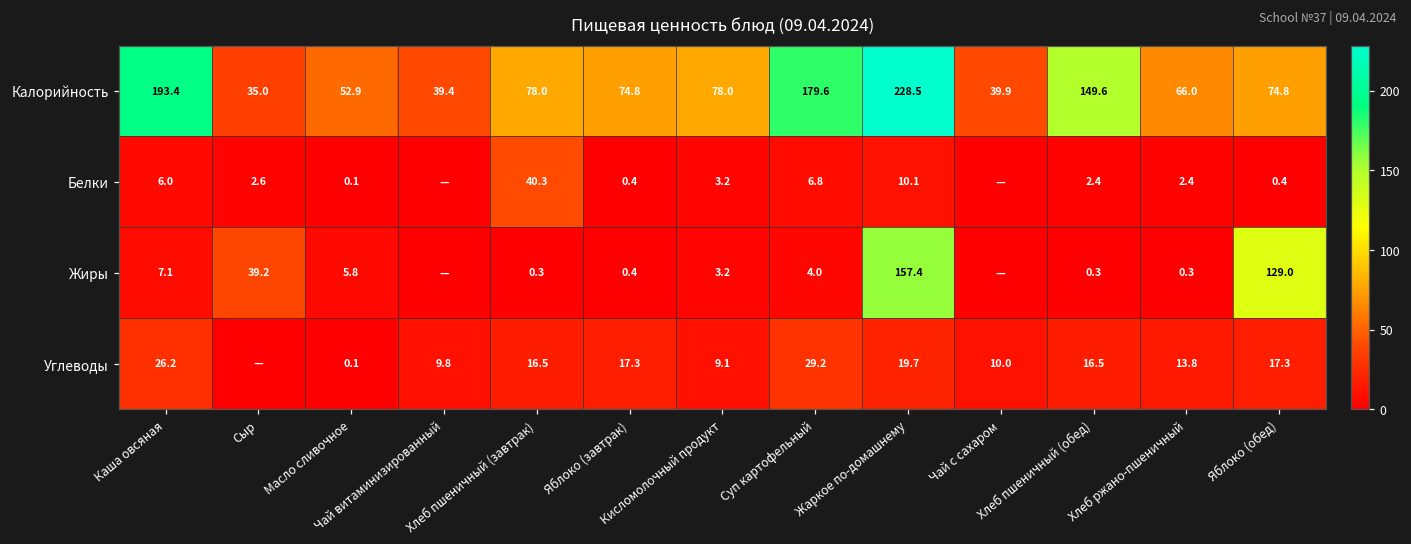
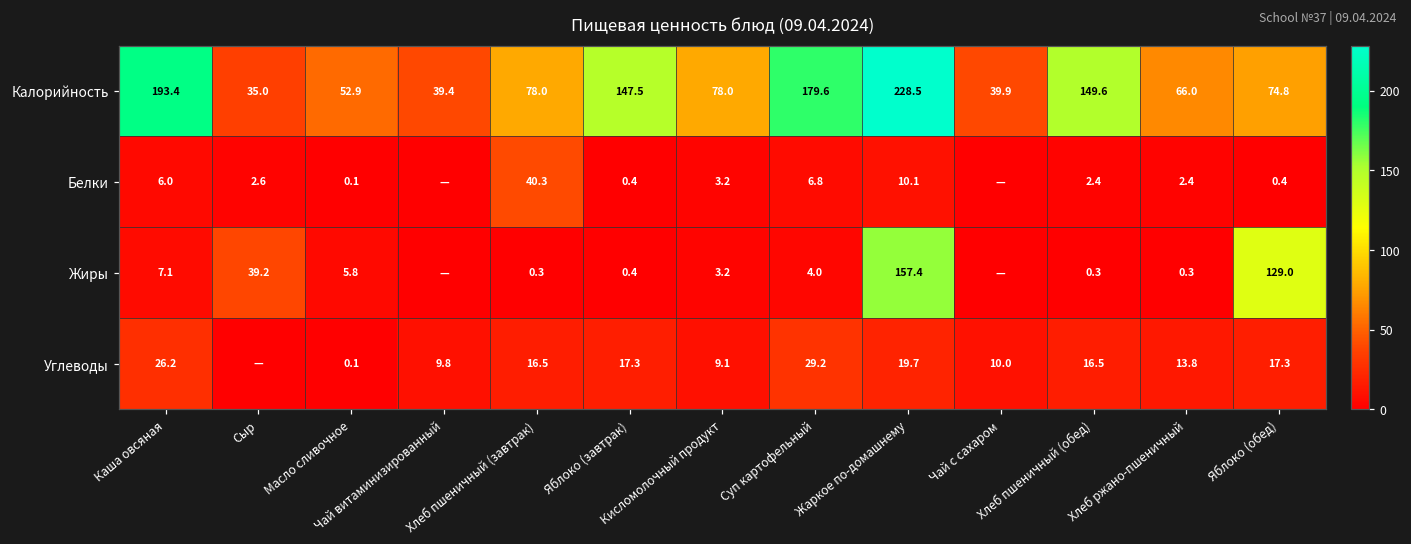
  {
    "Калорийность": {
      "Каша овсяная": 193.4,
      "Сыр": 35.0,
      "Масло сливочное": 52.9,
      "Чай витаминизированный": 39.4,
      "Хлеб пшеничный (завтрак)": 78.0,
-     "Яблоко (завтрак)": 74.8,
+     "Яблоко (завтрак)": 147.5,
      "Кисломолочный продукт": 78.0,
      "Суп картофельный": 179.6,
      "Жаркое по-домашнему": 228.5,
      "Чай с сахаром": 39.9,
      "Хлеб пшеничный (обед)": 149.6,
      "Хлеб ржано-пшеничный": 66.0,
      "Яблоко (обед)": 74.8
    },
    "Белки": {
      "Каша овсяная": 6.0,
      "Сыр": 2.6,
      "Масло сливочное": 0.1,
      "Хлеб пшеничный (завтрак)": 40.3,
      "Яблоко (завтрак)": 0.4,
      "Кисломолочный продукт": 3.2,
      "Суп картофельный": 6.8,
      "Жаркое по-домашнему": 10.1,
      "Хлеб пшеничный (обед)": 2.4,
      "Хлеб ржано-пшеничный": 2.4,
      "Яблоко (обед)": 0.4
    },
    "Жиры": {
      "Каша овсяная": 7.1,
      "Сыр": 39.2,
      "Масло сливочное": 5.8,
      "Хлеб пшеничный (завтрак)": 0.3,
      "Яблоко (завтрак)": 0.4,
      "Кисломолочный продукт": 3.2,
      "Суп картофельный": 4.0,
      "Жаркое по-домашнему": 157.4,
      "Хлеб пшеничный (обед)": 0.3,
      "Хлеб ржано-пшеничный": 0.3,
      "Яблоко (обед)": 129.0
    },
    "Углеводы": {
      "Каша овсяная": 26.2,
      "Масло сливочное": 0.1,
      "Чай витаминизированный": 9.8,
      "Хлеб пшеничный (завтрак)": 16.5,
      "Яблоко (завтрак)": 17.3,
      "Кисломолочный продукт": 9.1,
      "Суп картофельный": 29.2,
      "Жаркое по-домашнему": 19.7,
      "Чай с сахаром": 10.0,
      "Хлеб пшеничный (обед)": 16.5,
      "Хлеб ржано-пшеничный": 13.8,
      "Яблоко (обед)": 17.3
    }
  }
